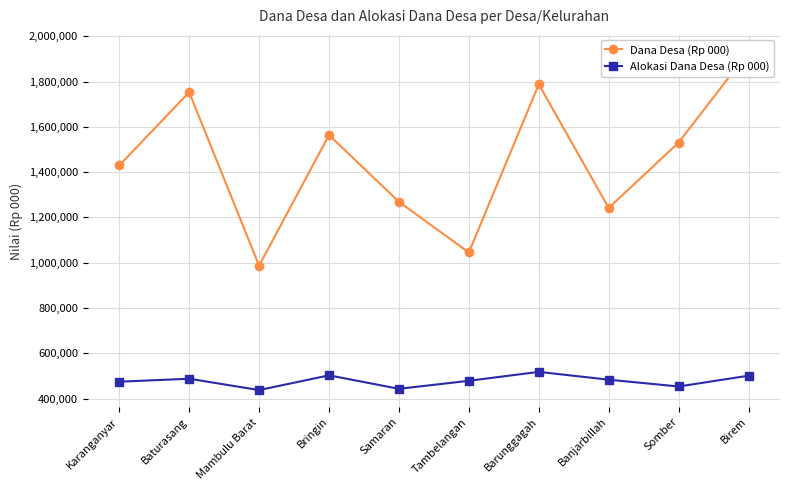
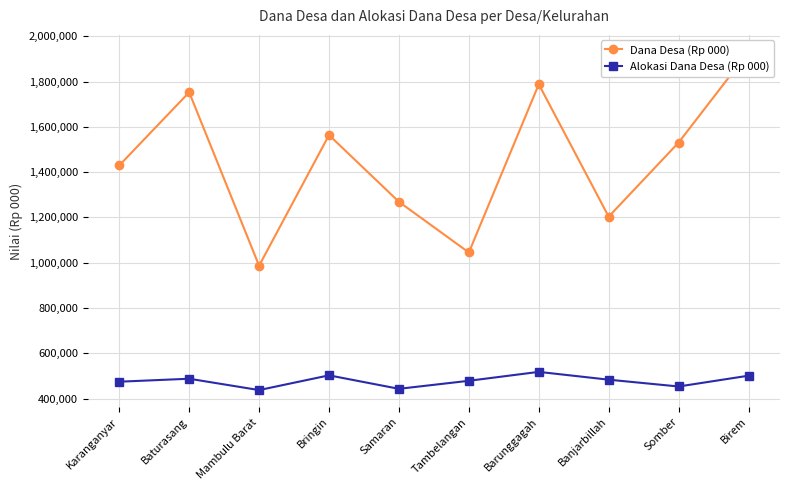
  {
    "Dana Desa (Rp 000)": {
      "Karanganyar": "1,430,000",
      "Baturasang": "1,750,000",
      "Mambulu Barat": "990,000",
      "Bringin": "1,560,000",
      "Samaran": "1,270,000",
      "Tambelangan": "1,050,000",
      "Barunggagah": "1,790,000",
-     "Banjarbillah": "1,240,000",
+     "Banjarbillah": "1,200,000",
      "Somber": "1,530,000"
    },
    "Alokasi Dana Desa (Rp 000)": {
      "Karanganyar": "470,000",
      "Baturasang": "490,000",
      "Mambulu Barat": "440,000",
      "Bringin": "500,000",
      "Samaran": "440,000",
      "Tambelangan": "480,000",
      "Barunggagah": "520,000",
      "Banjarbillah": "480,000",
      "Somber": "450,000",
      "Birem": "500,000"
    }
  }
